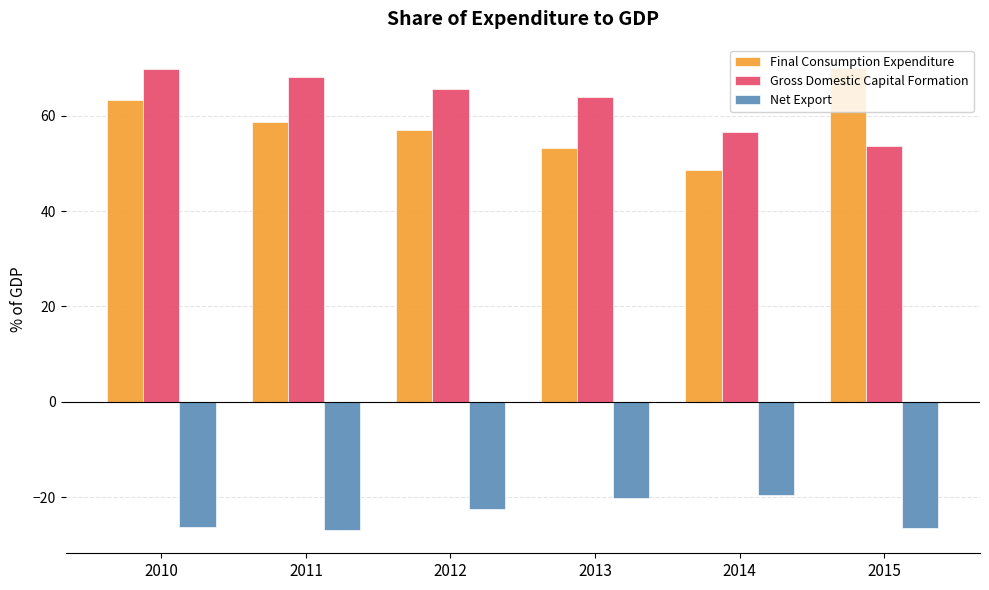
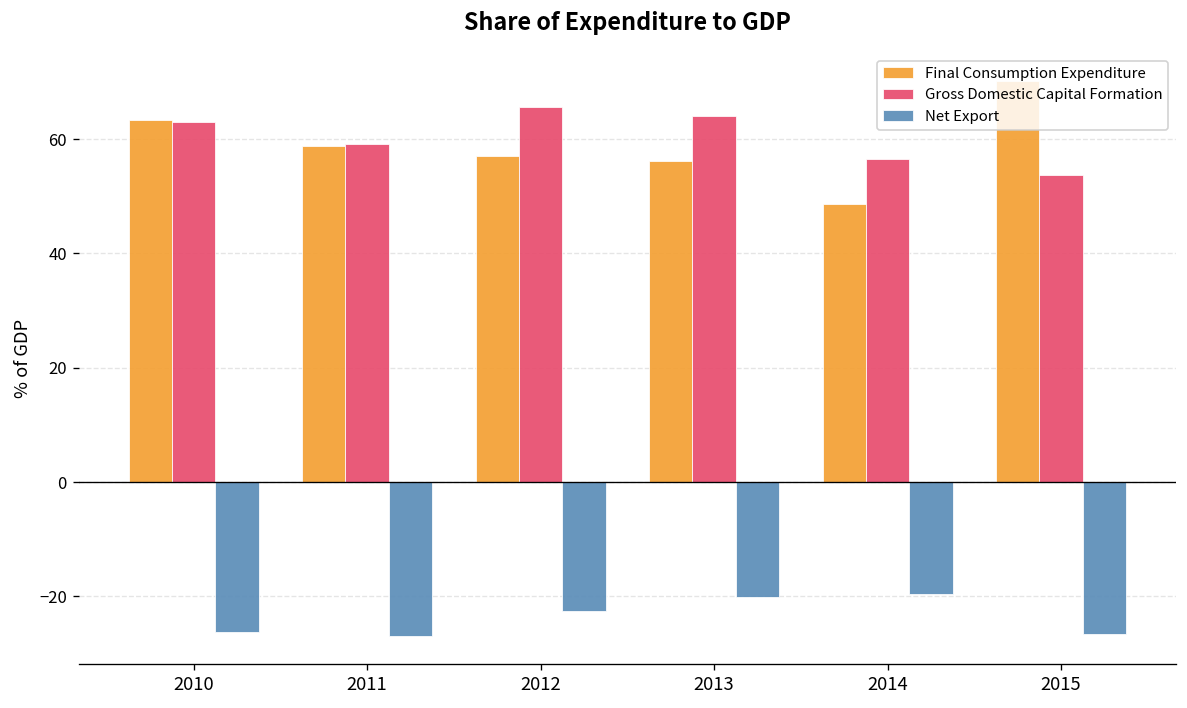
  {
    "Final Consumption Expenditure": {
      "2010": 63,
      "2011": 59,
      "2012": 57,
-     "2013": 53,
+     "2013": 56,
      "2014": 49
    },
    "Gross Domestic Capital Formation": {
-     "2010": 70,
-     "2011": 68,
+     "2010": 63,
+     "2011": 59,
      "2012": 66,
      "2013": 64,
      "2014": 57,
      "2015": 54
    },
    "Net Export": {
      "2010": -26,
      "2011": -27,
      "2012": -22,
      "2013": -20,
      "2014": -20,
      "2015": -27
    }
  }
